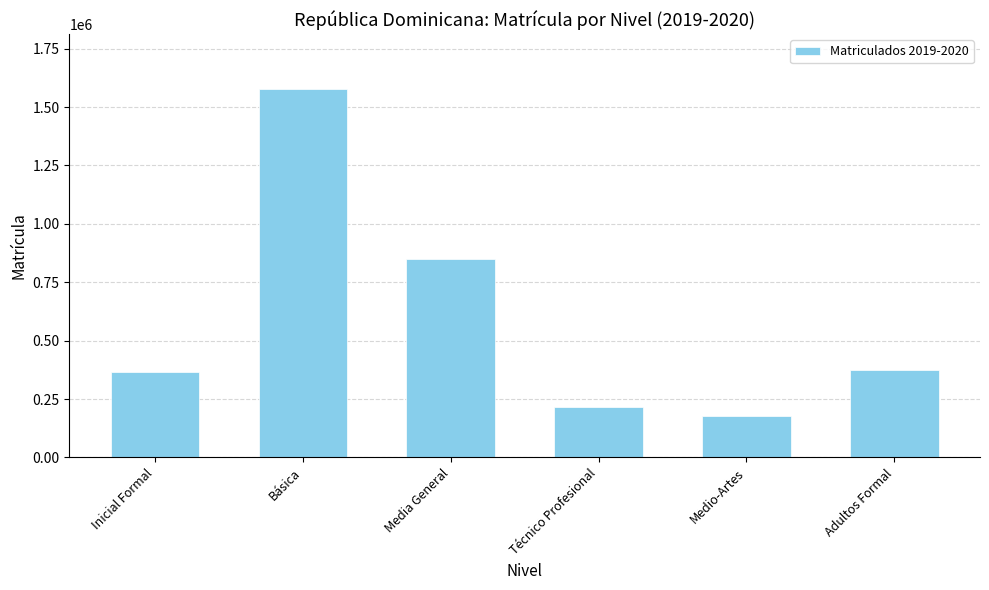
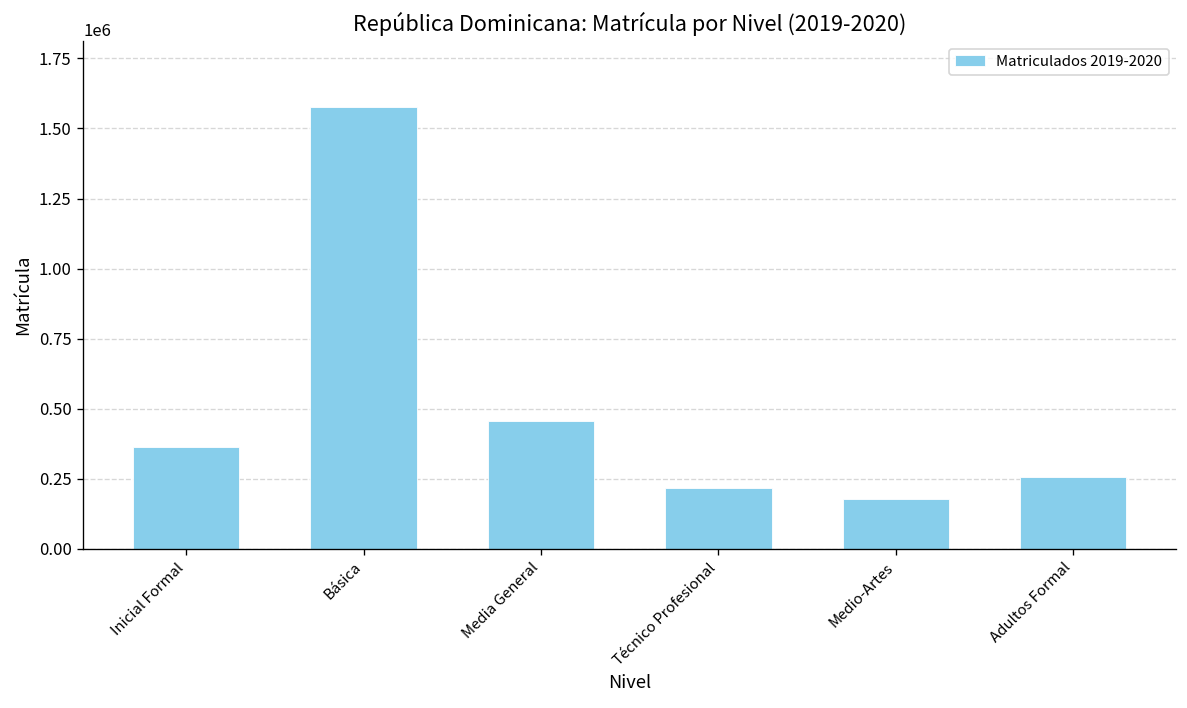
  {
    "Inicial Formal": 360000,
    "Básica": 1580000,
-   "Media General": 850000,
+   "Media General": 460000,
    "Técnico Profesional": 220000,
    "Medio-Artes": 180000,
-   "Adultos Formal": 380000
+   "Adultos Formal": 260000
  }
